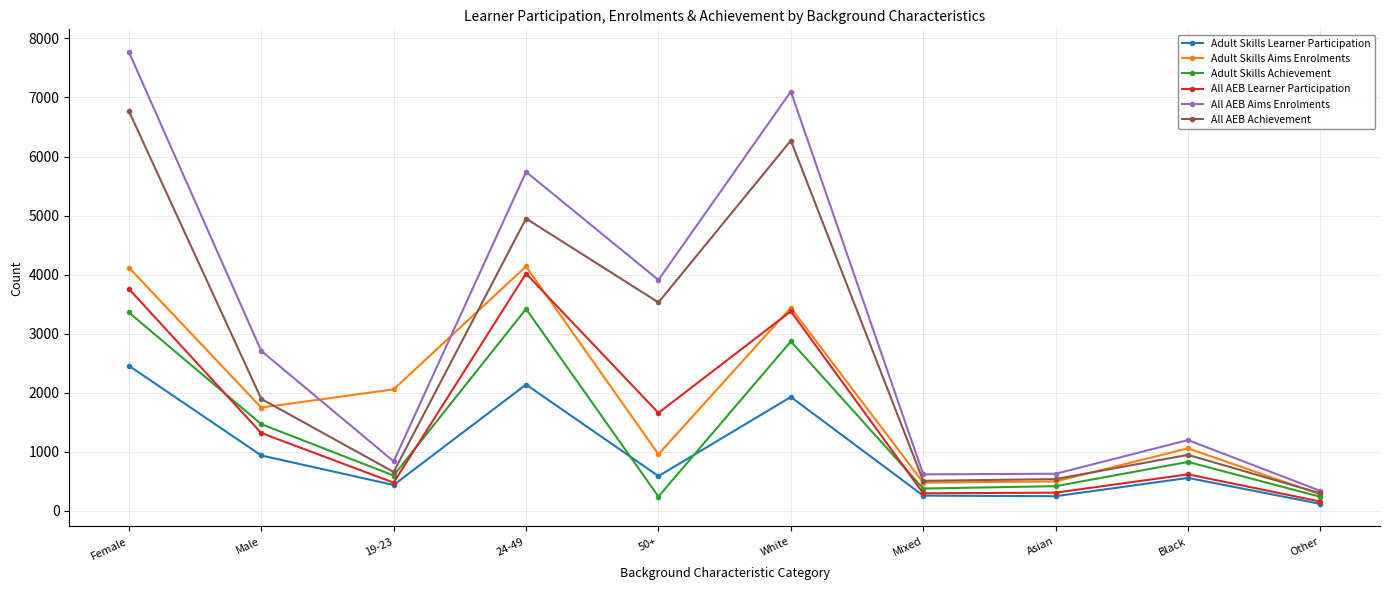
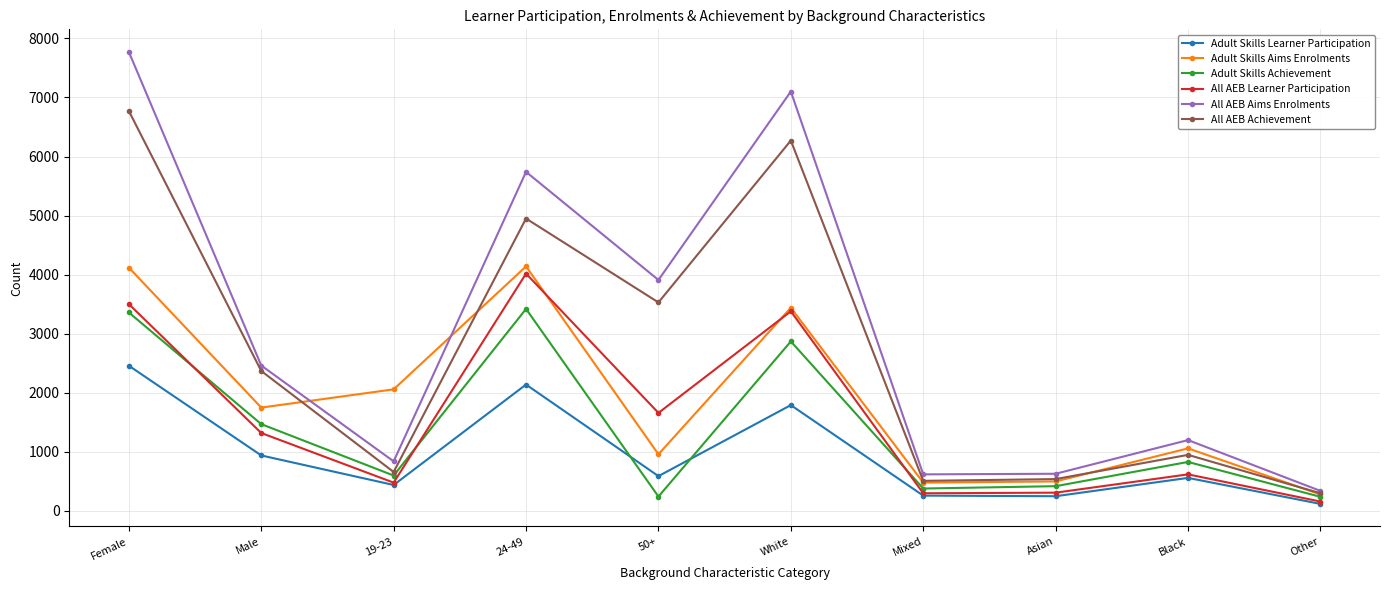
  {
    "Adult Skills Learner Participation": {
      "Female": 2500,
      "Male": 900,
      "24-49": 2100,
      "50+": 600,
-     "White": 1900,
+     "White": 1800,
      "Asian": 300,
      "Black": 600
    },
    "Adult Skills Aims Enrolments": {
      "Female": 4100,
      "Male": 1800,
      "19-23": 2100,
      "24-49": 4100,
      "50+": 1000,
      "White": 3400,
      "Black": 1100
    },
    "Adult Skills Achievement": {
      "Female": 3400,
      "Male": 1500,
      "19-23": 600,
      "24-49": 3400,
      "50+": 200,
      "White": 2900,
      "Mixed": 400,
      "Asian": 400,
      "Black": 800
    },
    "All AEB Learner Participation": {
-     "Female": 3800,
+     "Female": 3500,
      "Male": 1300,
      "24-49": 4000,
      "50+": 1700,
      "White": 3400,
      "Asian": 300,
      "Black": 600
    },
    "All AEB Aims Enrolments": {
      "Female": 7800,
-     "Male": 2700,
+     "Male": 2500,
      "19-23": 800,
      "24-49": 5700,
      "50+": 3900,
      "White": 7100,
      "Mixed": 600,
      "Asian": 600,
      "Black": 1200
    },
    "All AEB Achievement": {
      "Female": 6800,
-     "Male": 1900,
+     "Male": 2400,
      "19-23": 700,
      "24-49": 5000,
      "50+": 3500,
      "White": 6300,
      "Black": 1000
    }
  }
